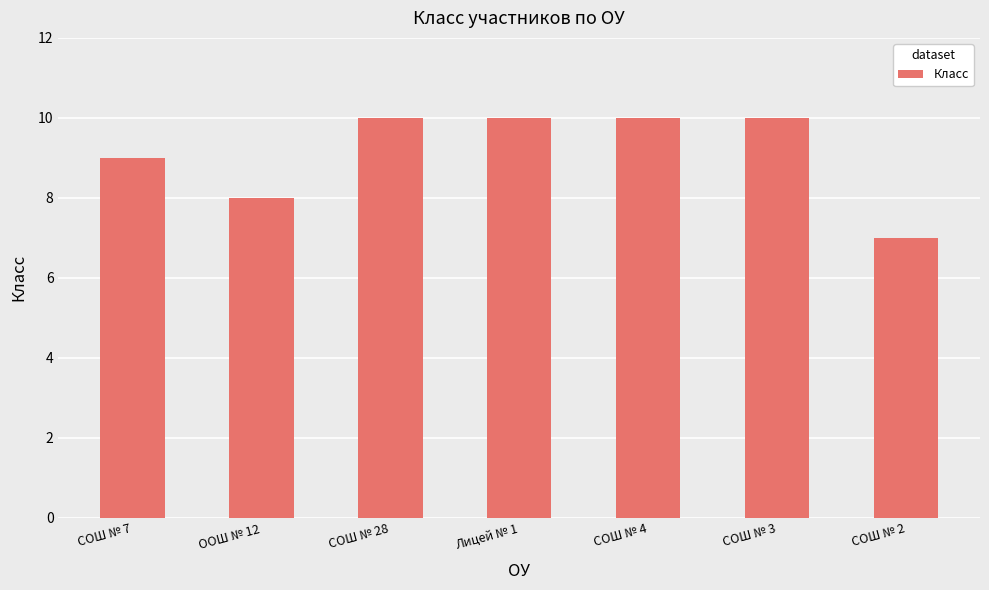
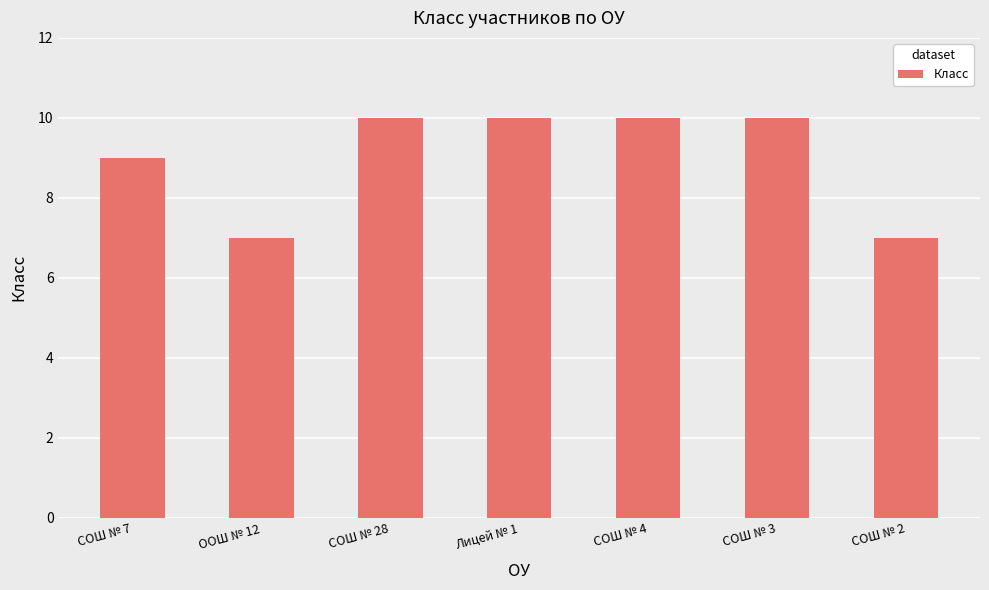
  {
    "СОШ № 7": 9,
-   "ООШ № 12": 8,
+   "ООШ № 12": 7,
    "СОШ № 28": 10,
    "Лицей № 1": 10,
    "СОШ № 4": 10,
    "СОШ № 3": 10,
    "СОШ № 2": 7
  }
